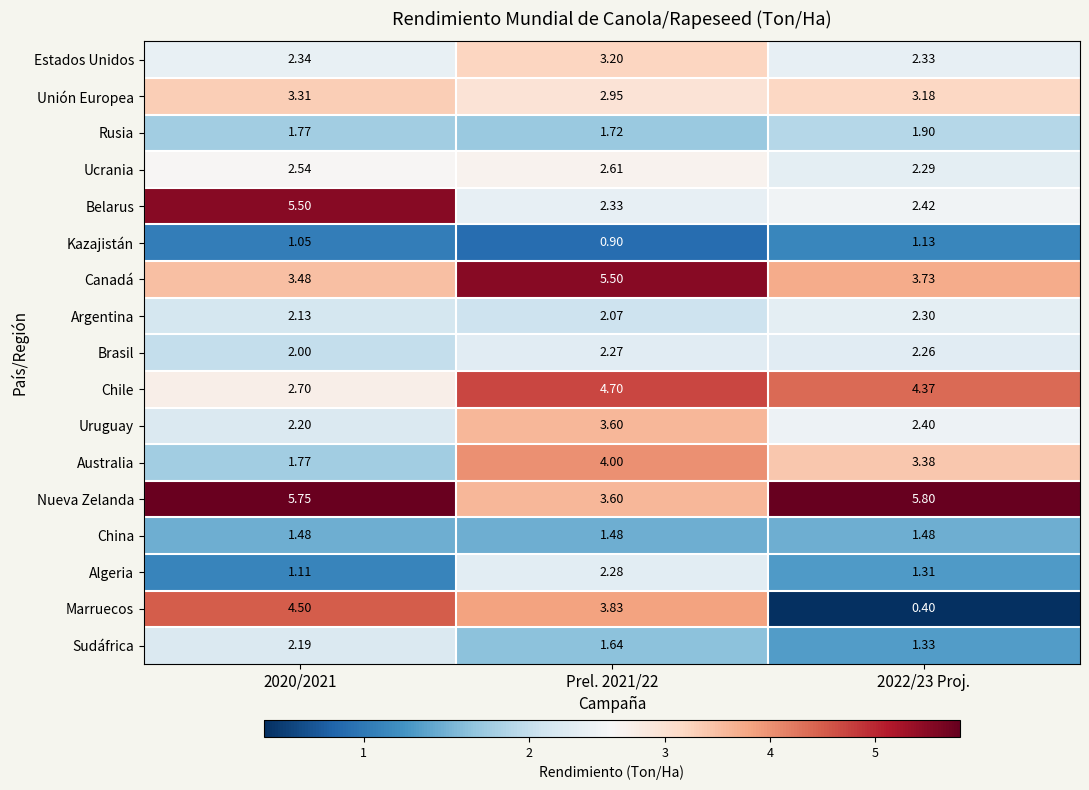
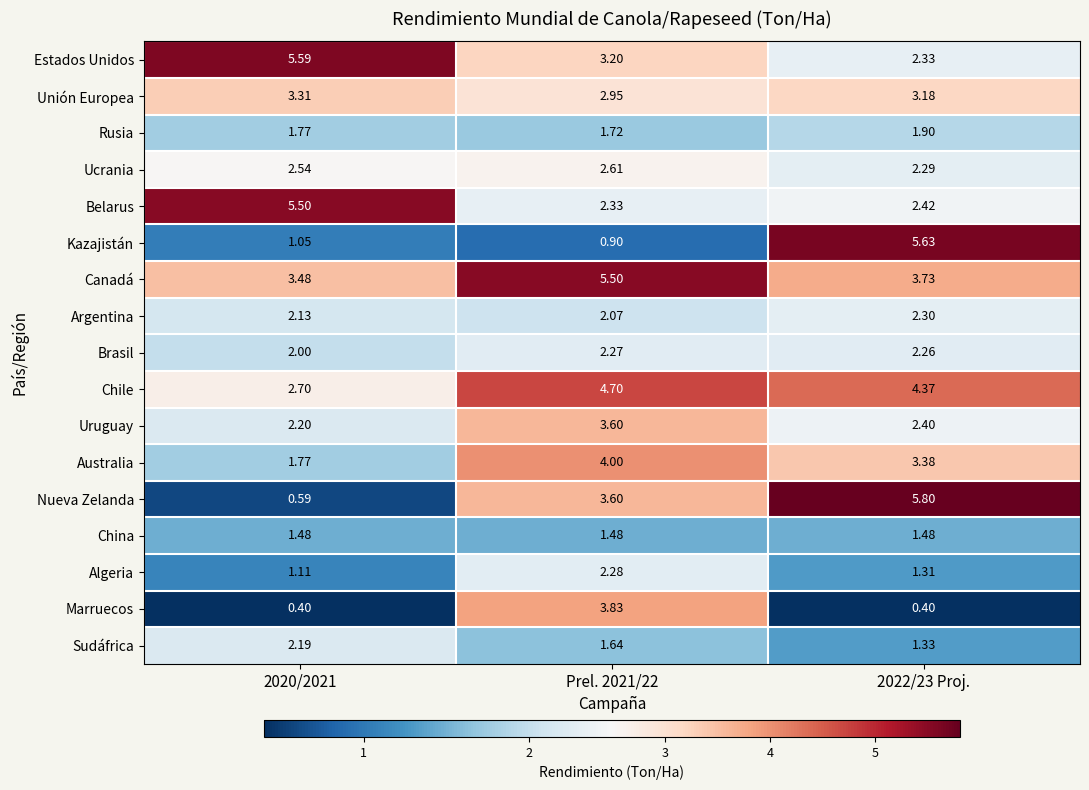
  {
    "Estados Unidos": {
-     "2020/2021": 2.34,
+     "2020/2021": 5.59,
      "Prel. 2021/22": 3.20,
      "2022/23 Proj.": 2.33
    },
    "Unión Europea": {
      "2020/2021": 3.31,
      "Prel. 2021/22": 2.95,
      "2022/23 Proj.": 3.18
    },
    "Rusia": {
      "2020/2021": 1.77,
      "Prel. 2021/22": 1.72,
      "2022/23 Proj.": 1.90
    },
    "Ucrania": {
      "2020/2021": 2.54,
      "Prel. 2021/22": 2.61,
      "2022/23 Proj.": 2.29
    },
    "Belarus": {
      "2020/2021": 5.50,
      "Prel. 2021/22": 2.33,
      "2022/23 Proj.": 2.42
    },
    "Kazajistán": {
      "2020/2021": 1.05,
      "Prel. 2021/22": 0.90,
-     "2022/23 Proj.": 1.13
+     "2022/23 Proj.": 5.63
    },
    "Canadá": {
      "2020/2021": 3.48,
      "Prel. 2021/22": 5.50,
      "2022/23 Proj.": 3.73
    },
    "Argentina": {
      "2020/2021": 2.13,
      "Prel. 2021/22": 2.07,
      "2022/23 Proj.": 2.30
    },
    "Brasil": {
      "2020/2021": 2.00,
      "Prel. 2021/22": 2.27,
      "2022/23 Proj.": 2.26
    },
    "Chile": {
      "2020/2021": 2.70,
      "Prel. 2021/22": 4.70,
      "2022/23 Proj.": 4.37
    },
    "Uruguay": {
      "2020/2021": 2.20,
      "Prel. 2021/22": 3.60,
      "2022/23 Proj.": 2.40
    },
    "Australia": {
      "2020/2021": 1.77,
      "Prel. 2021/22": 4.00,
      "2022/23 Proj.": 3.38
    },
    "Nueva Zelanda": {
-     "2020/2021": 5.75,
+     "2020/2021": 0.59,
      "Prel. 2021/22": 3.60,
      "2022/23 Proj.": 5.80
    },
    "China": {
      "2020/2021": 1.48,
      "Prel. 2021/22": 1.48,
      "2022/23 Proj.": 1.48
    },
    "Algeria": {
      "2020/2021": 1.11,
      "Prel. 2021/22": 2.28,
      "2022/23 Proj.": 1.31
    },
    "Marruecos": {
-     "2020/2021": 4.50,
+     "2020/2021": 0.40,
      "Prel. 2021/22": 3.83,
      "2022/23 Proj.": 0.40
    },
    "Sudáfrica": {
      "2020/2021": 2.19,
      "Prel. 2021/22": 1.64,
      "2022/23 Proj.": 1.33
    }
  }
